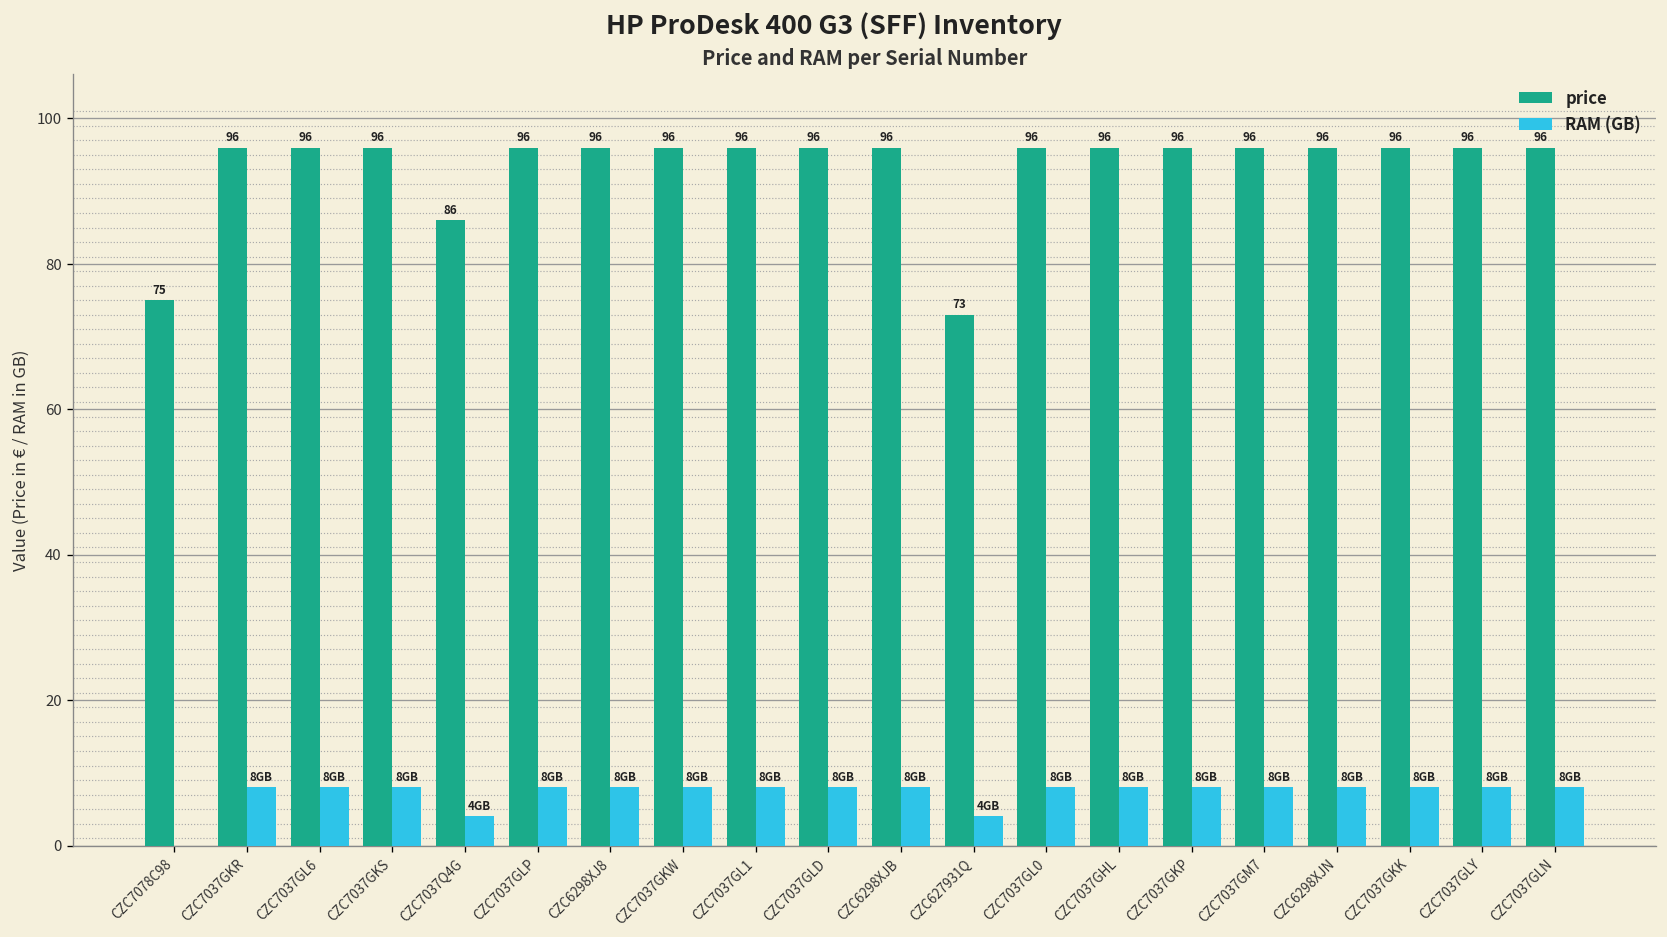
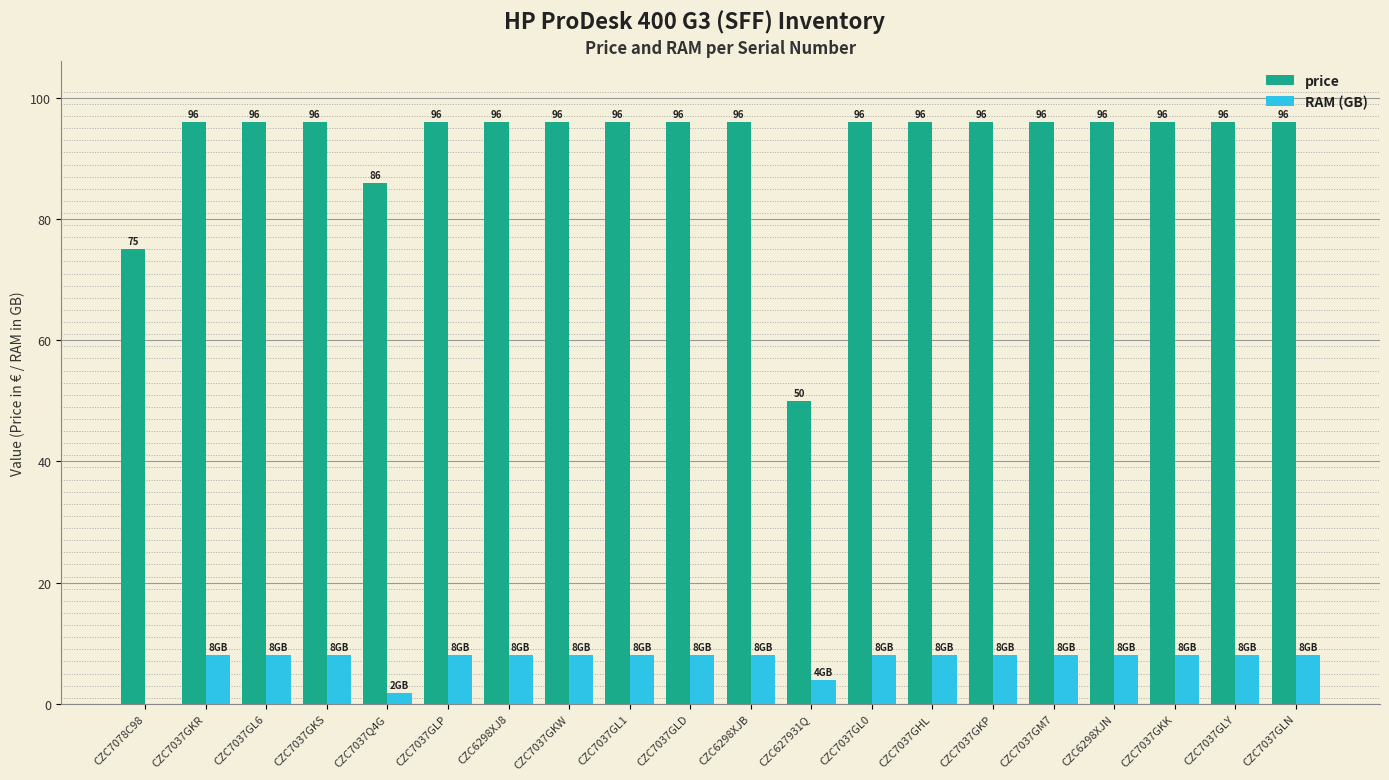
  {
    "price": {
      "CZC7078C98": 75,
      "CZC7037GKR": 96,
      "CZC7037GL6": 96,
      "CZC7037GKS": 96,
      "CZC7037Q4G": 86,
      "CZC7037GLP": 96,
      "CZC6298XJ8": 96,
      "CZC7037GKW": 96,
      "CZC7037GL1": 96,
      "CZC7037GLD": 96,
      "CZC6298XJB": 96,
-     "CZC627931Q": 73,
+     "CZC627931Q": 50,
      "CZC7037GL0": 96,
      "CZC7037GHL": 96,
      "CZC7037GKP": 96,
      "CZC7037GM7": 96,
      "CZC6298XJN": 96,
      "CZC7037GKK": 96,
      "CZC7037GLY": 96,
      "CZC7037GLN": 96
    },
    "RAM (GB)": {
      "CZC7037GKR": 8,
      "CZC7037GL6": 8,
      "CZC7037GKS": 8,
-     "CZC7037Q4G": 4,
+     "CZC7037Q4G": 2,
      "CZC7037GLP": 8,
      "CZC6298XJ8": 8,
      "CZC7037GKW": 8,
      "CZC7037GL1": 8,
      "CZC7037GLD": 8,
      "CZC6298XJB": 8,
      "CZC627931Q": 4,
      "CZC7037GL0": 8,
      "CZC7037GHL": 8,
      "CZC7037GKP": 8,
      "CZC7037GM7": 8,
      "CZC6298XJN": 8,
      "CZC7037GKK": 8,
      "CZC7037GLY": 8,
      "CZC7037GLN": 8
    }
  }
